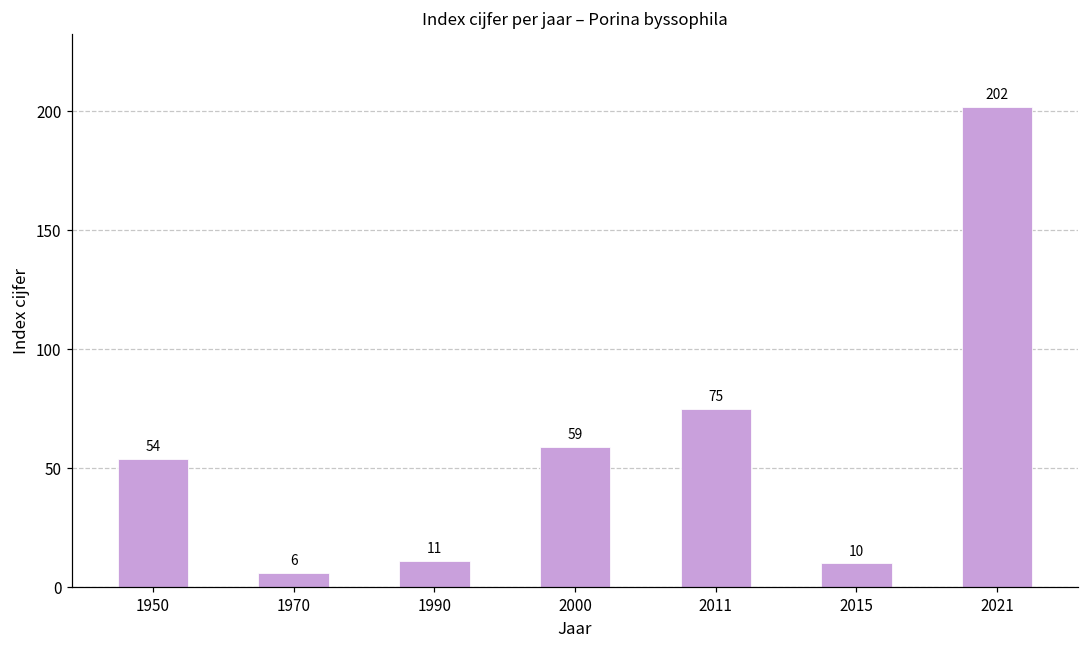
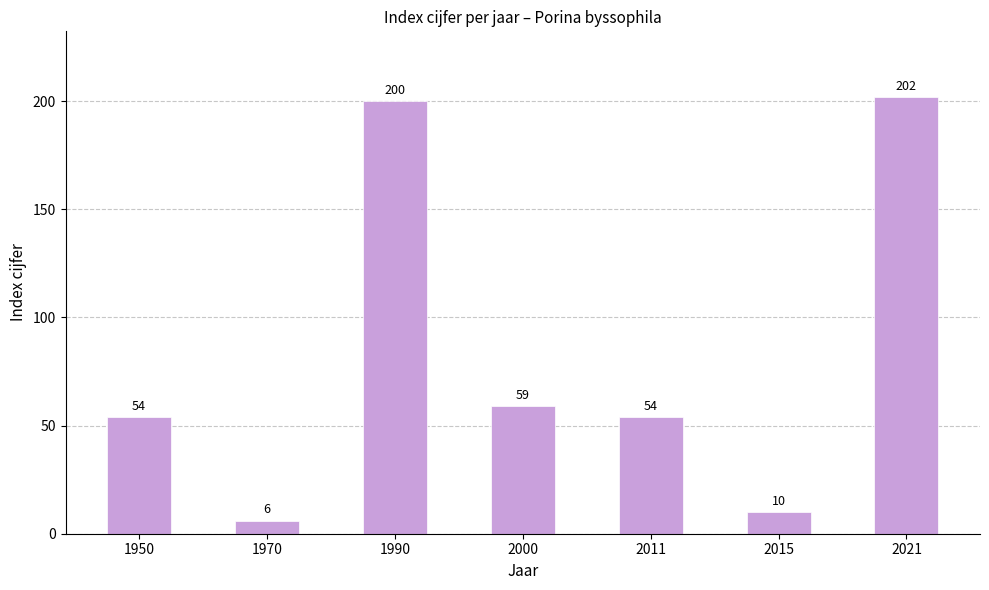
  {
    "1950": 54,
    "1970": 6,
-   "1990": 11,
+   "1990": 200,
    "2000": 59,
-   "2011": 75,
+   "2011": 54,
    "2015": 10,
    "2021": 202
  }
